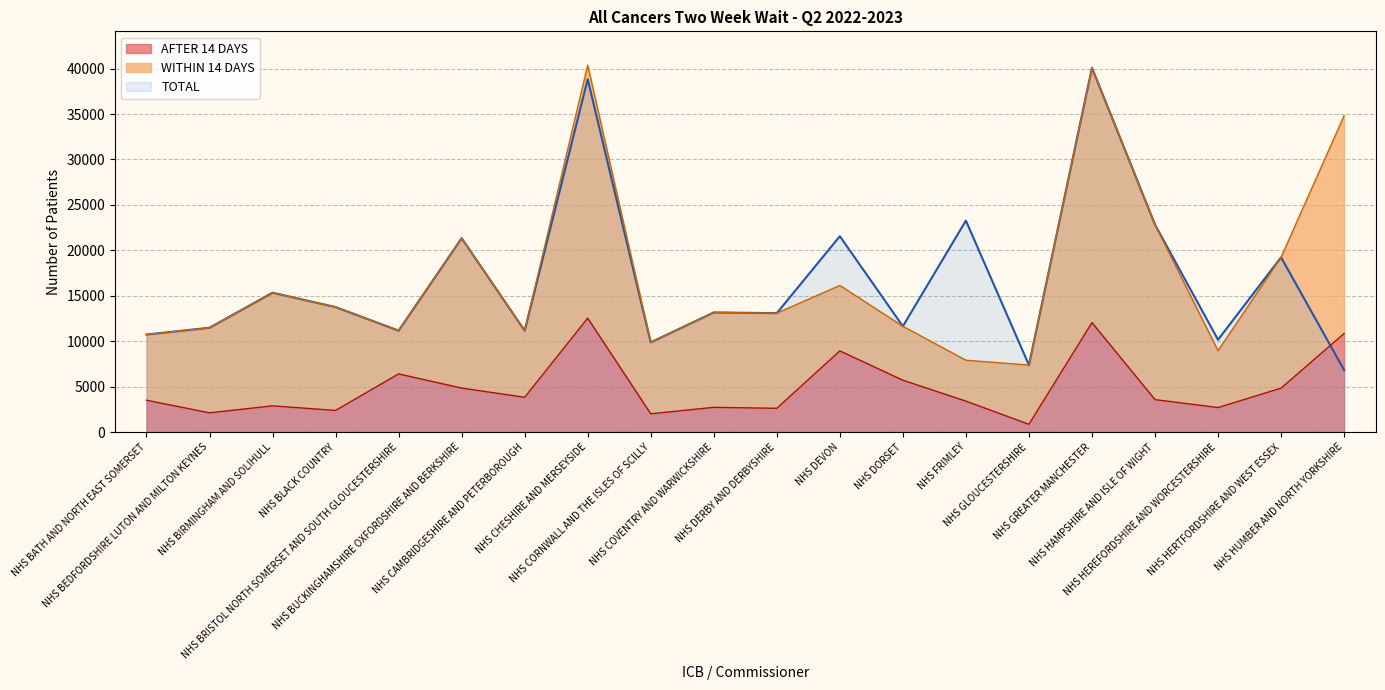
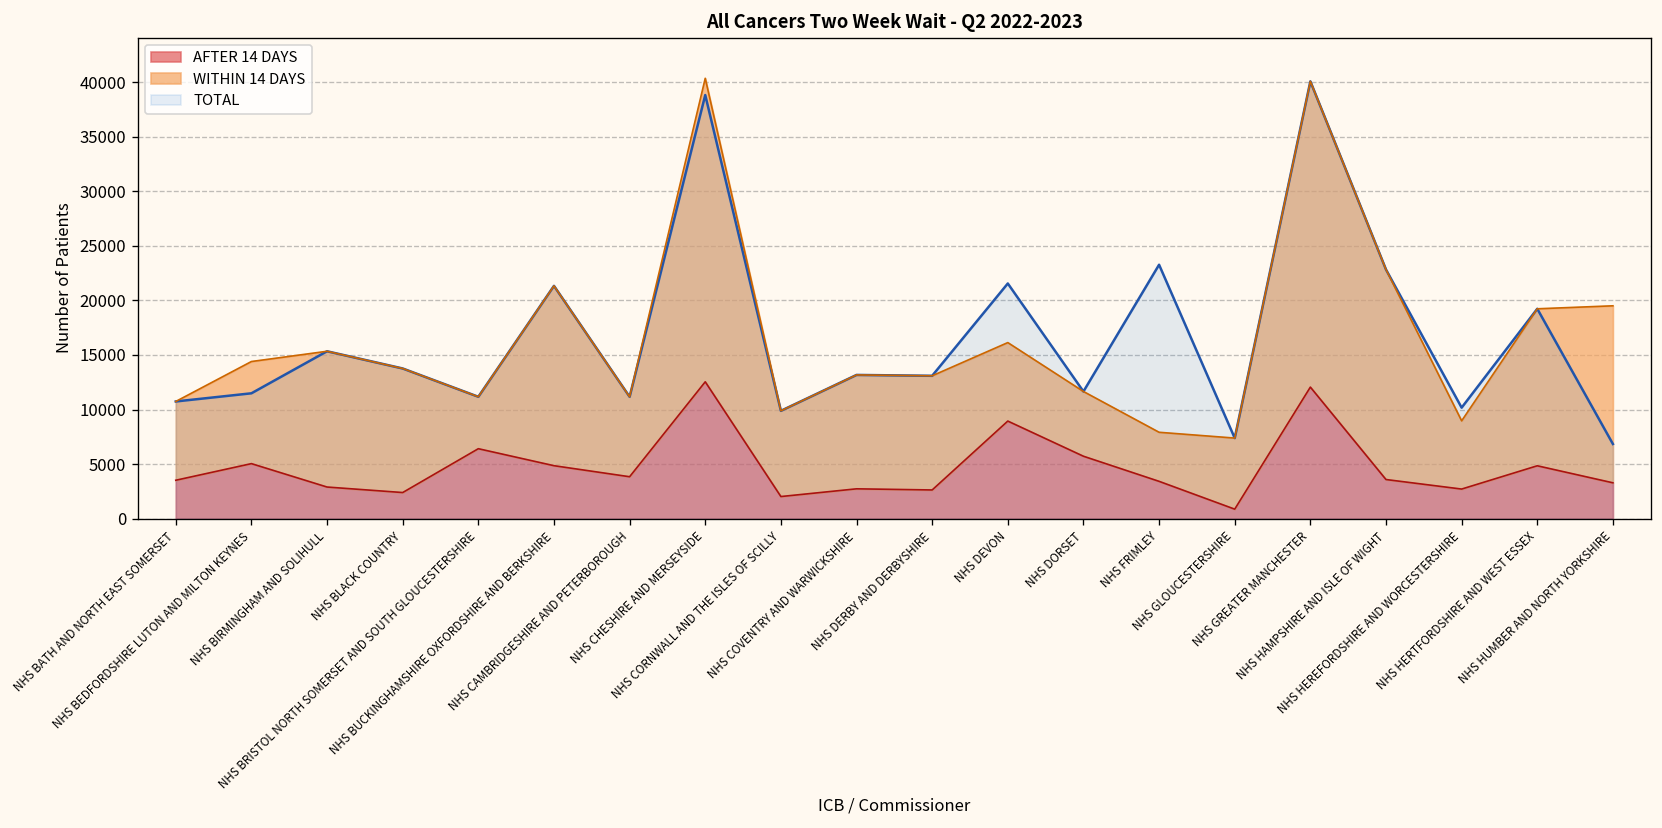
  {
    "AFTER 14 DAYS": {
      "NHS BATH AND NORTH EAST SOMERSET": 4000,
-     "NHS BEDFORDSHIRE LUTON AND MILTON KEYNES": 2000,
+     "NHS BEDFORDSHIRE LUTON AND MILTON KEYNES": 5000,
      "NHS BIRMINGHAM AND SOLIHULL": 3000,
      "NHS BLACK COUNTRY": 2000,
      "NHS BRISTOL NORTH SOMERSET AND SOUTH GLOUCESTERSHIRE": 6000,
      "NHS BUCKINGHAMSHIRE OXFORDSHIRE AND BERKSHIRE": 5000,
      "NHS CAMBRIDGESHIRE AND PETERBOROUGH": 4000,
      "NHS CHESHIRE AND MERSEYSIDE": 13000,
      "NHS CORNWALL AND THE ISLES OF SCILLY": 2000,
      "NHS COVENTRY AND WARWICKSHIRE": 3000,
      "NHS DERBY AND DERBYSHIRE": 3000,
      "NHS DEVON": 9000,
      "NHS DORSET": 6000,
      "NHS FRIMLEY": 3000,
      "NHS GLOUCESTERSHIRE": 1000,
      "NHS GREATER MANCHESTER": 12000,
      "NHS HAMPSHIRE AND ISLE OF WIGHT": 4000,
      "NHS HEREFORDSHIRE AND WORCESTERSHIRE": 3000,
      "NHS HERTFORDSHIRE AND WEST ESSEX": 5000,
-     "NHS HUMBER AND NORTH YORKSHIRE": 11000
+     "NHS HUMBER AND NORTH YORKSHIRE": 3000
    },
    "WITHIN 14 DAYS": {
      "NHS CHESHIRE AND MERSEYSIDE": 28000,
      "NHS DEVON": 7000,
      "NHS FRIMLEY": 4000,
      "NHS HEREFORDSHIRE AND WORCESTERSHIRE": 6000,
-     "NHS HUMBER AND NORTH YORKSHIRE": 24000
+     "NHS HUMBER AND NORTH YORKSHIRE": 16000
    },
    "TOTAL": {
      "NHS CHESHIRE AND MERSEYSIDE": 39000,
      "NHS DEVON": 22000,
      "NHS FRIMLEY": 23000,
      "NHS HEREFORDSHIRE AND WORCESTERSHIRE": 10000,
      "NHS HUMBER AND NORTH YORKSHIRE": 7000
    }
  }
